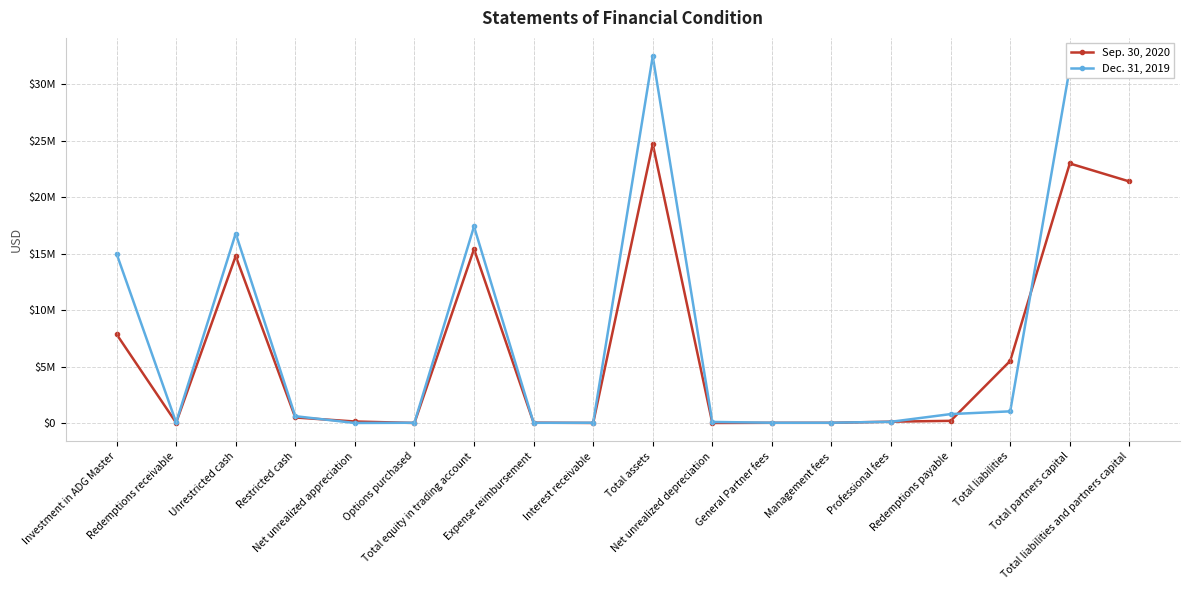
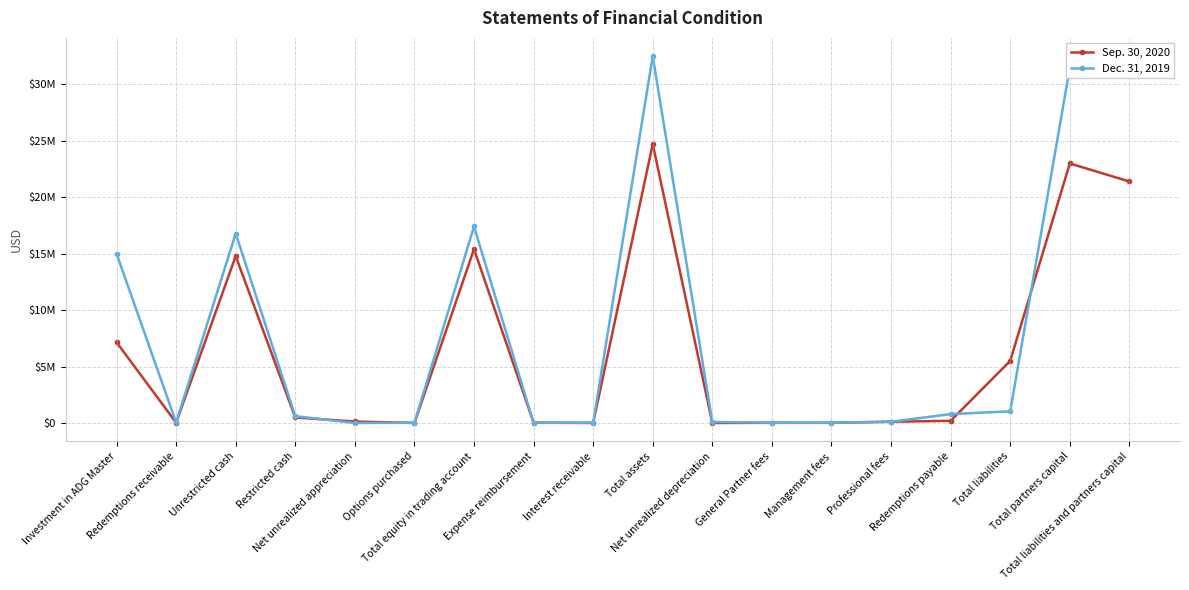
  {
    "Sep. 30, 2020": {
-     "Investment in ADG Master": "$7900000",
+     "Investment in ADG Master": "$7100000",
      "Unrestricted cash": "$14800000",
      "Total equity in trading account": "$15400000",
      "Total assets": "$24700000",
      "Redemptions payable": "$200000",
      "Total liabilities": "$5500000",
      "Total partners capital": "$23000000",
      "Total liabilities and partners capital": "$21400000"
    },
    "Dec. 31, 2019": {
      "Investment in ADG Master": "$15000000",
      "Unrestricted cash": "$16800000",
      "Total equity in trading account": "$17400000",
      "Total assets": "$32500000",
      "Redemptions payable": "$800000",
      "Total liabilities": "$1000000"
    }
  }
